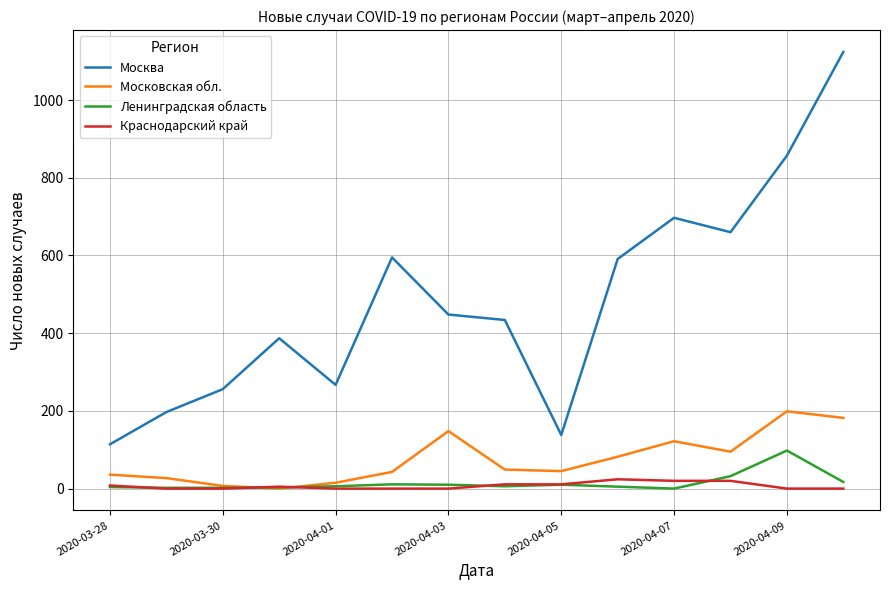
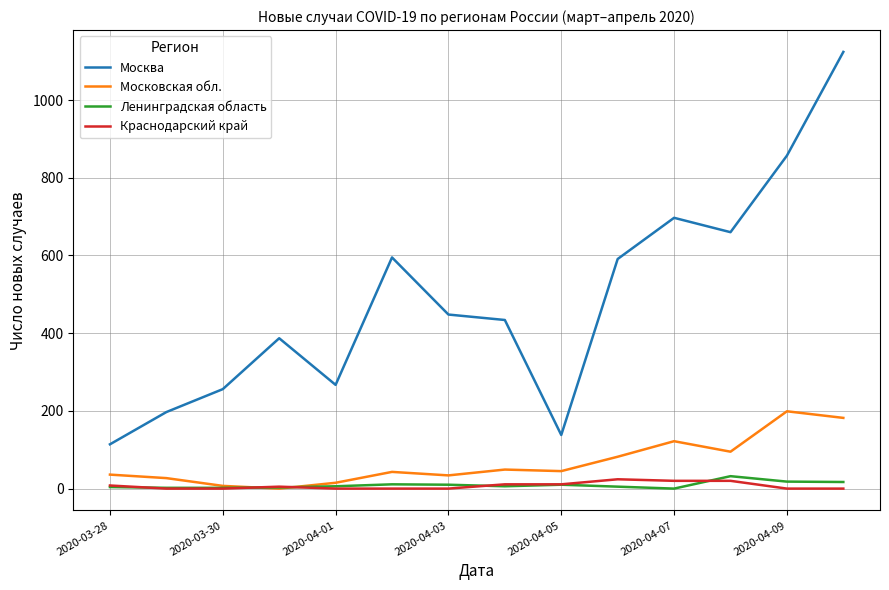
  {
    "Москва": {
      "2020-03-28": 110,
      "2020-03-30": 260,
      "2020-04-01": 270,
      "2020-04-03": 450,
      "2020-04-05": 140,
      "2020-04-07": 700,
      "2020-04-09": 860
    },
    "Московская обл.": {
      "2020-03-28": 40,
      "2020-04-01": 20,
-     "2020-04-03": 150,
+     "2020-04-03": 30,
      "2020-04-05": 50,
      "2020-04-07": 120,
      "2020-04-09": 200
    },
    "Ленинградская область": {
      "2020-04-03": 10,
      "2020-04-07": 0,
-     "2020-04-09": 100
+     "2020-04-09": 20
    },
    "Краснодарский край": {
      "2020-04-03": 0,
      "2020-04-07": 20,
      "2020-04-09": 0
    }
  }
